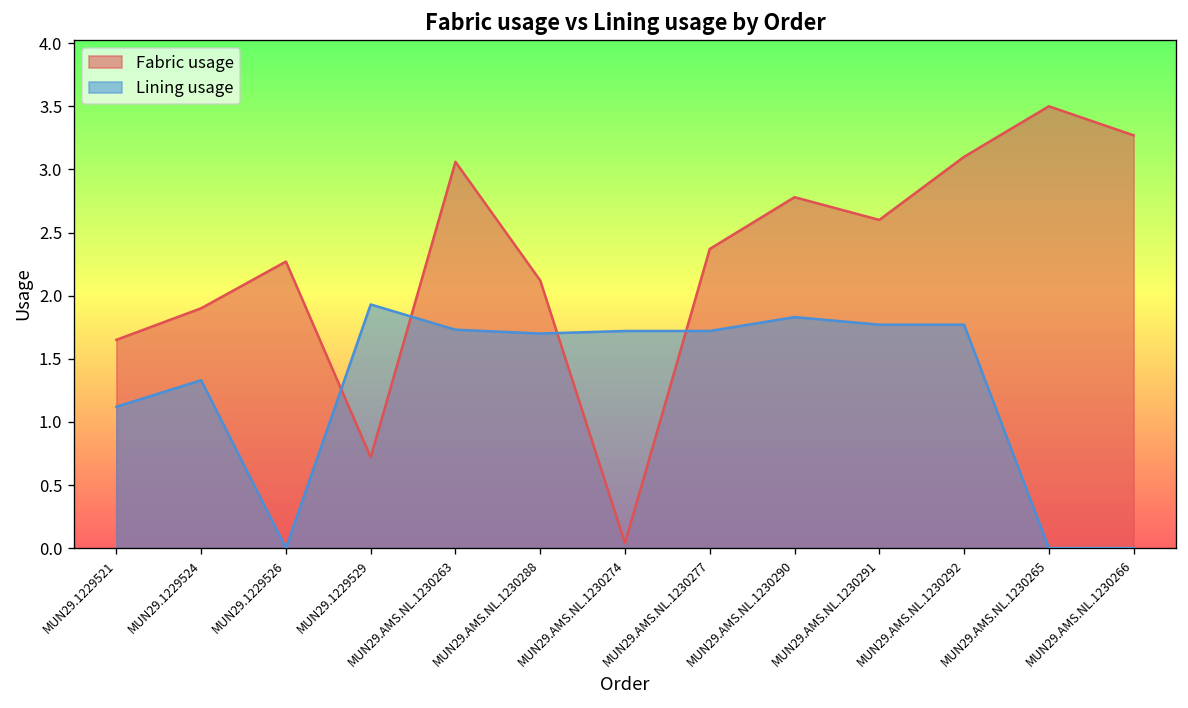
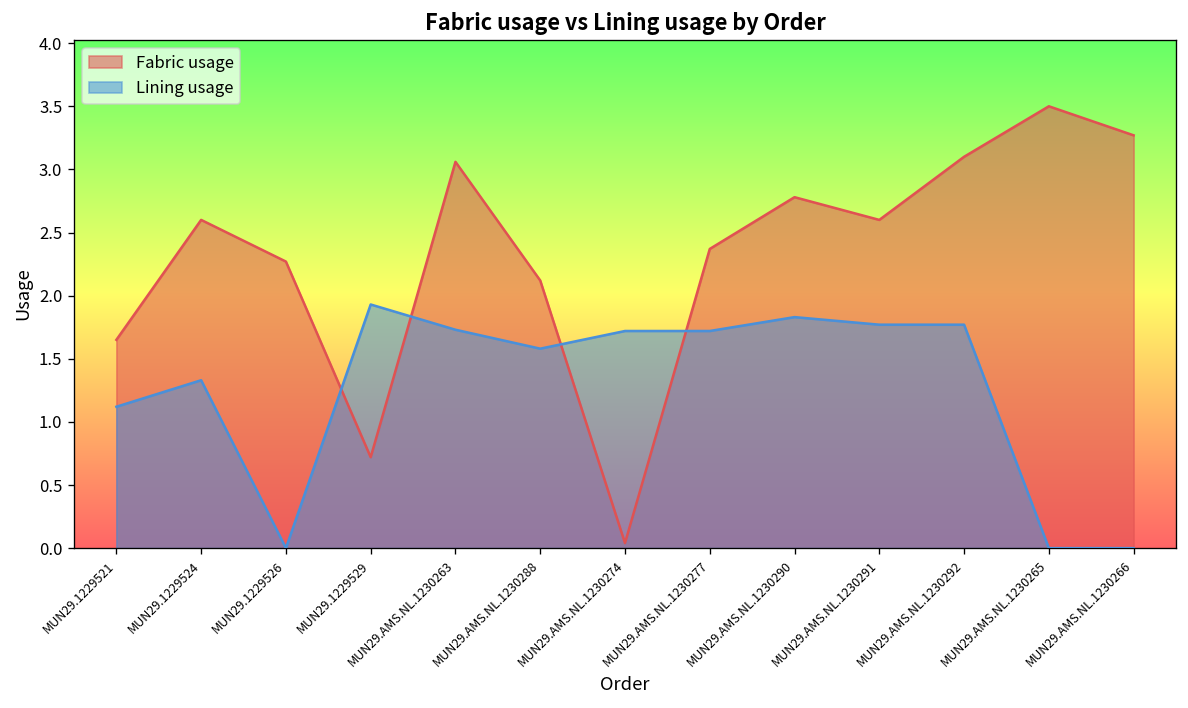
  {
    "Fabric usage": {
      "MUN29.1229521": 1.65,
-     "MUN29.1229524": 1.9,
+     "MUN29.1229524": 2.6,
      "MUN29.1229526": 2.27,
      "MUN29.1229529": 0.7,
      "MUN29.AMS.NL.1230263": 3.06,
      "MUN29.AMS.NL.1230288": 2.1,
      "MUN29.AMS.NL.1230274": 0.04,
      "MUN29.AMS.NL.1230277": 2.37,
      "MUN29.AMS.NL.1230290": 2.8,
      "MUN29.AMS.NL.1230291": 2.6,
      "MUN29.AMS.NL.1230292": 3.1,
      "MUN29.AMS.NL.1230265": 3.5,
      "MUN29.AMS.NL.1230266": 3.27
    },
    "Lining usage": {
      "MUN29.1229521": 1.12,
      "MUN29.1229524": 1.33,
      "MUN29.1229526": 0.00,
      "MUN29.1229529": 1.93,
      "MUN29.AMS.NL.1230263": 1.73,
-     "MUN29.AMS.NL.1230288": 1.70,
+     "MUN29.AMS.NL.1230288": 1.58,
      "MUN29.AMS.NL.1230274": 1.72,
      "MUN29.AMS.NL.1230277": 1.72,
      "MUN29.AMS.NL.1230290": 1.83,
      "MUN29.AMS.NL.1230291": 1.77,
      "MUN29.AMS.NL.1230292": 1.77,
      "MUN29.AMS.NL.1230265": 0.00,
      "MUN29.AMS.NL.1230266": 0.00
    }
  }
